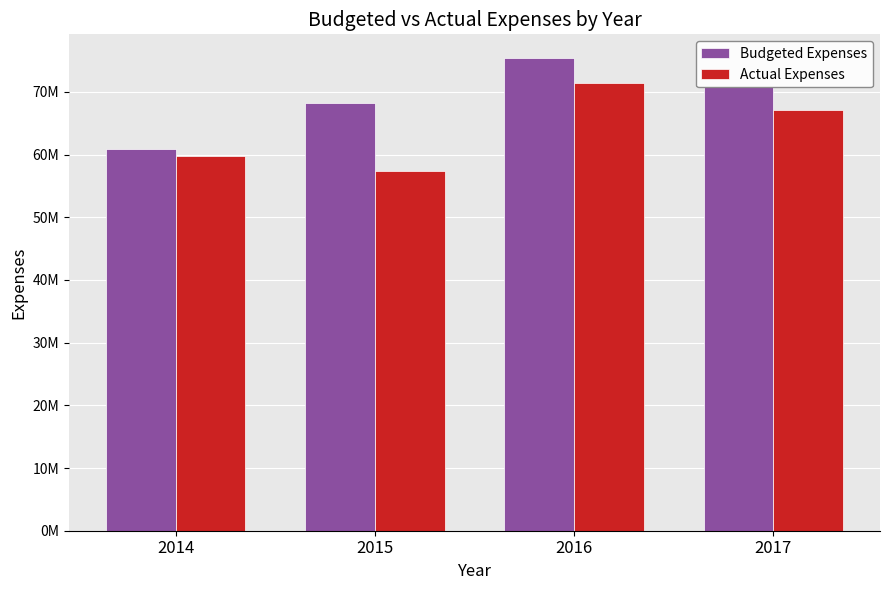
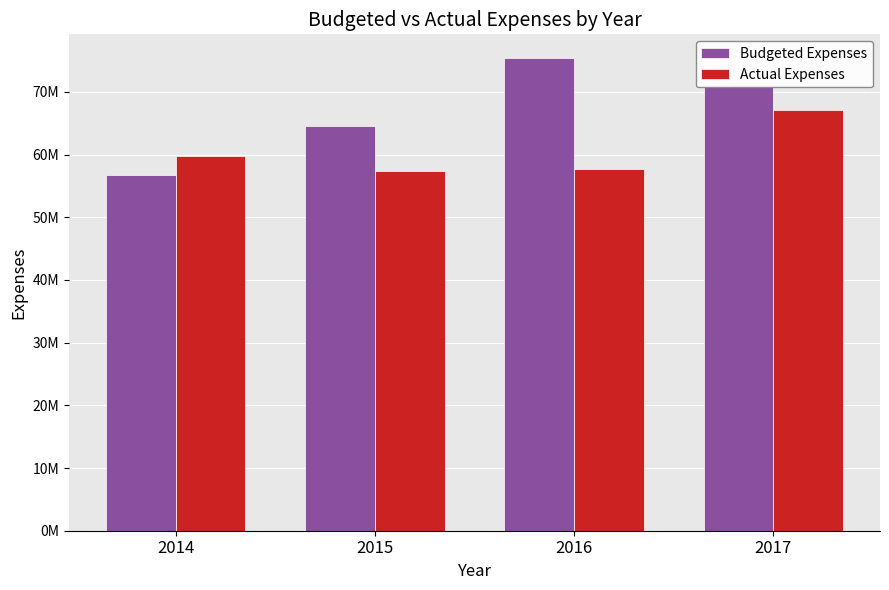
  {
    "Budgeted Expenses": {
-     "2014": 61000000,
-     "2015": 68000000,
+     "2014": 57000000,
+     "2015": 64000000,
      "2016": 75000000
    },
    "Actual Expenses": {
      "2014": 60000000,
      "2015": 57000000,
-     "2016": 71000000,
+     "2016": 58000000,
      "2017": 67000000
    }
  }
